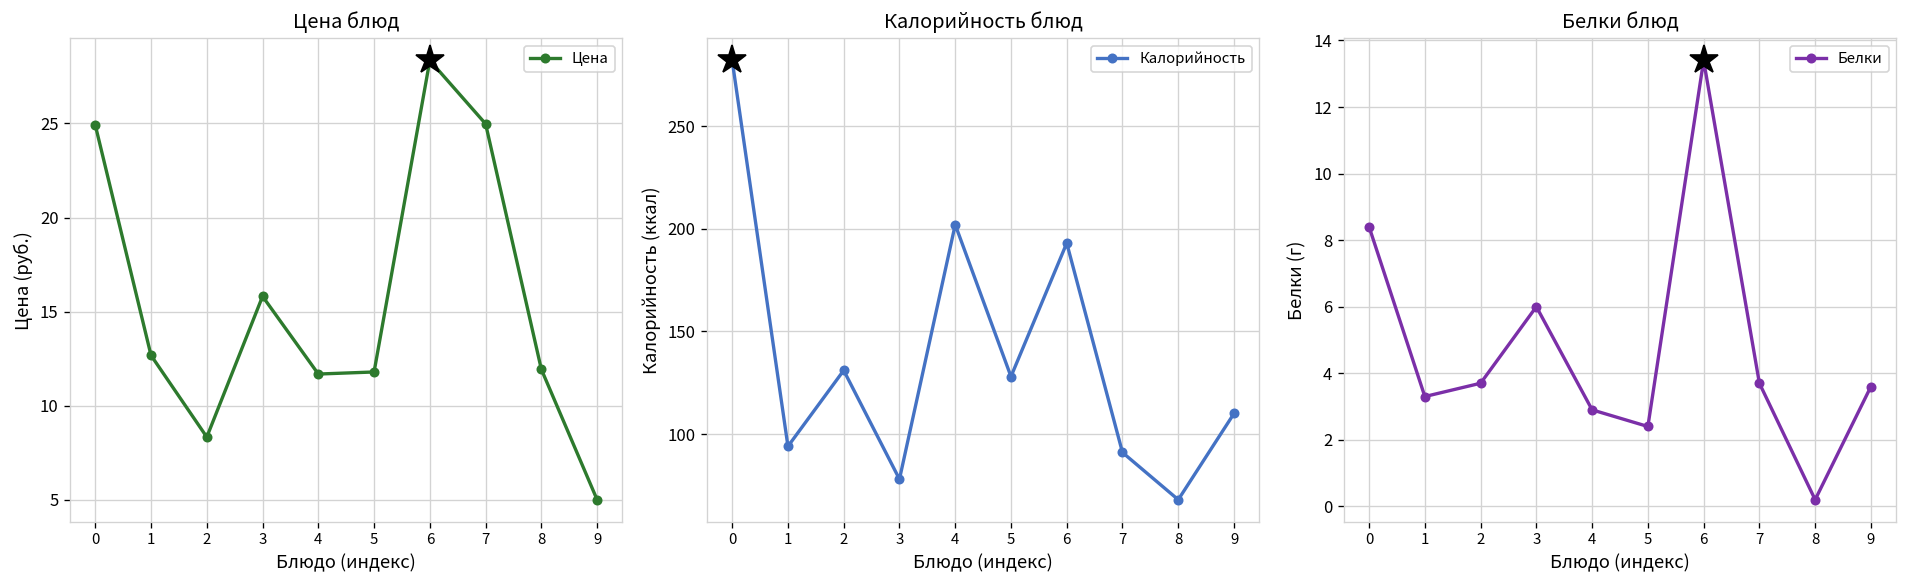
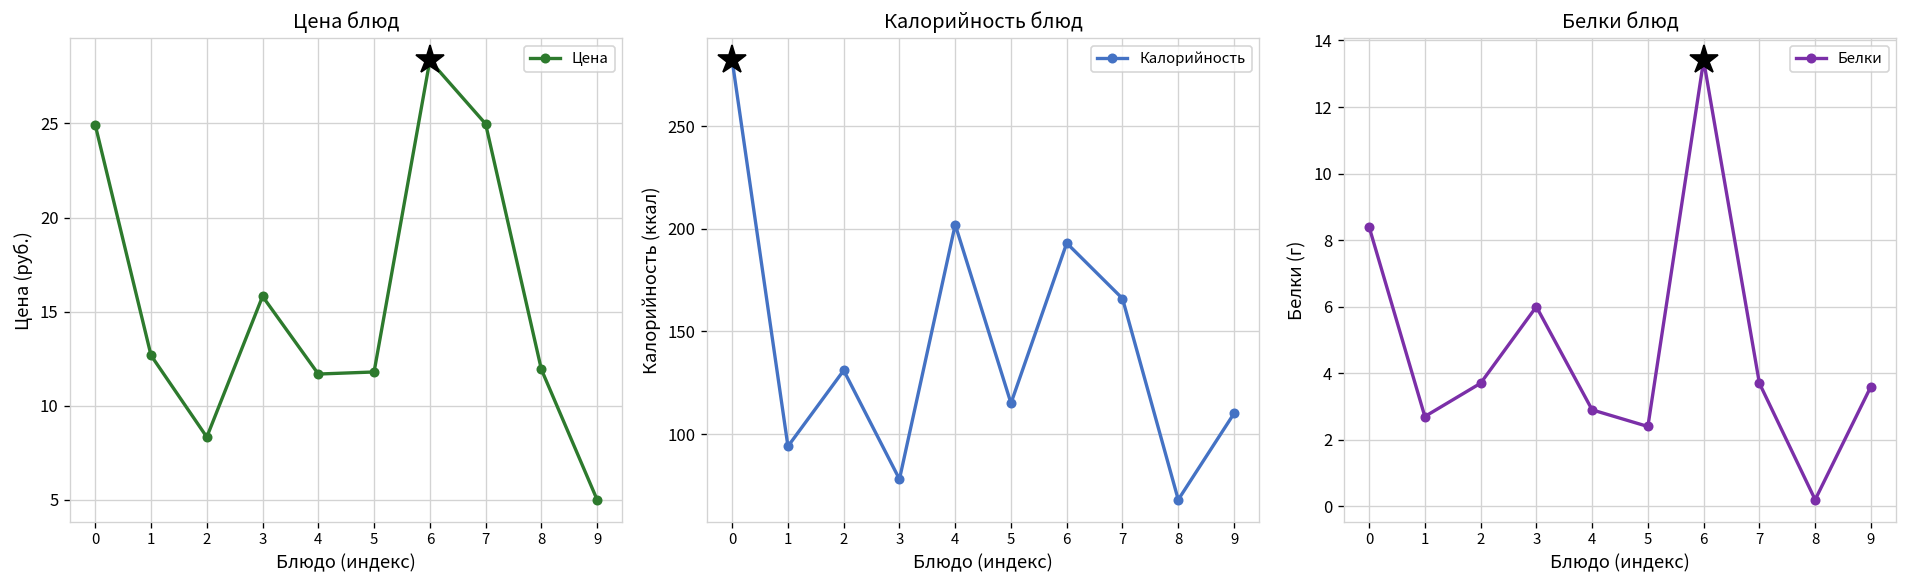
  {
    "Цена блюд": {
      "Цена": {
        "0": 24.9,
        "1": 12.7,
        "2": 8.3,
        "3": 15.8,
        "4": 11.7,
        "5": 11.8,
        "7": 25.0,
        "8": 11.9,
        "9": 5.0
      }
    },
    "Калорийность блюд": {
      "Калорийность": {
        "1": 94,
        "2": 131,
        "3": 78,
        "4": 202,
-       "5": 128,
+       "5": 115,
        "6": 193,
-       "7": 91,
+       "7": 166,
        "8": 68,
        "9": 110
      }
    },
    "Белки блюд": {
      "Белки": {
        "0": 8.4,
-       "1": 3.3,
+       "1": 2.7,
        "2": 3.7,
        "3": 6.0,
        "4": 2.9,
        "5": 2.4,
        "7": 3.7,
        "8": 0.2,
        "9": 3.6
      }
    }
  }
